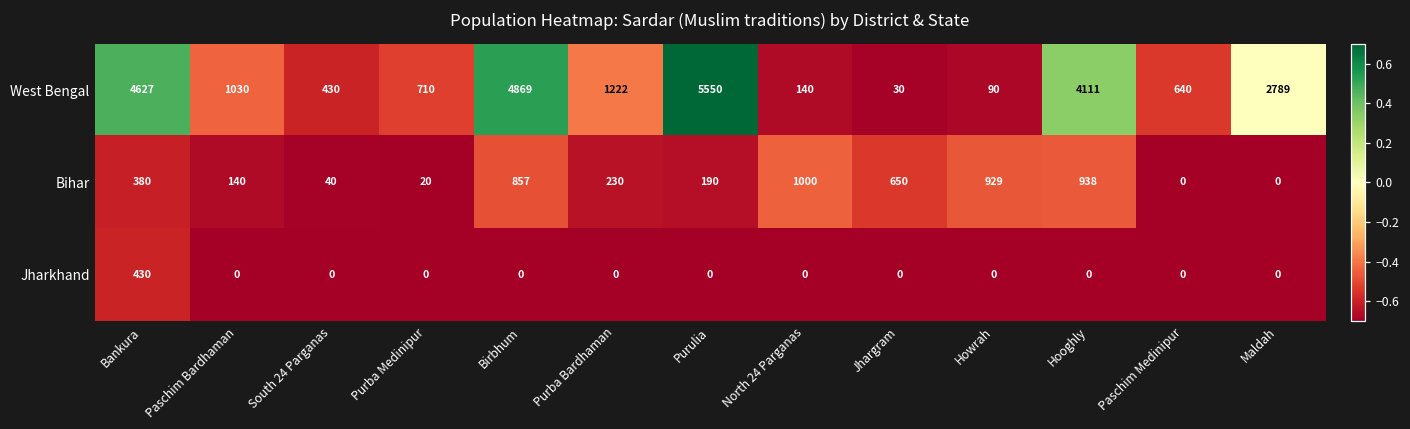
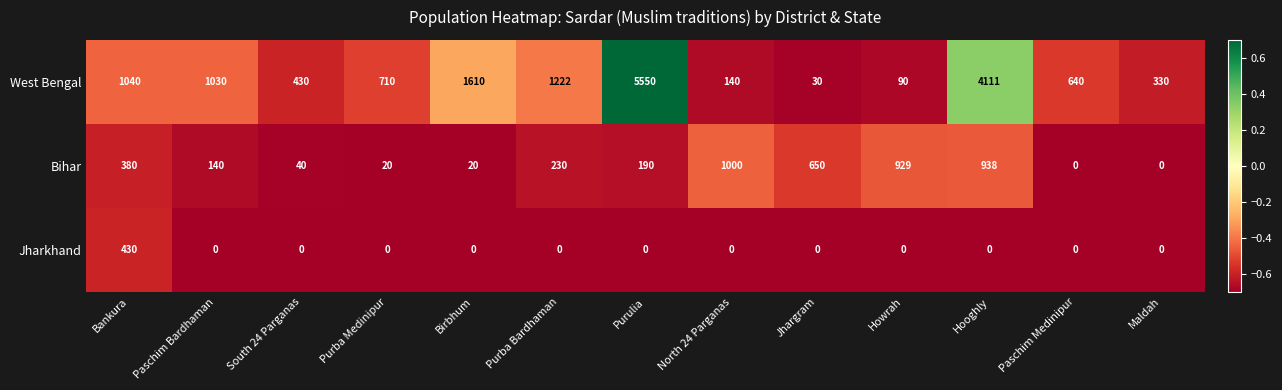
  {
    "West Bengal": {
-     "Bankura": 4627,
+     "Bankura": 1040,
      "Paschim Bardhaman": 1030,
      "South 24 Parganas": 430,
      "Purba Medinipur": 710,
-     "Birbhum": 4869,
+     "Birbhum": 1610,
      "Purba Bardhaman": 1222,
      "Purulia": 5550,
      "North 24 Parganas": 140,
      "Jhargram": 30,
      "Howrah": 90,
      "Hooghly": 4111,
      "Paschim Medinipur": 640,
-     "Maldah": 2789
+     "Maldah": 330
    },
    "Bihar": {
      "Bankura": 380,
      "Paschim Bardhaman": 140,
      "South 24 Parganas": 40,
      "Purba Medinipur": 20,
-     "Birbhum": 857,
+     "Birbhum": 20,
      "Purba Bardhaman": 230,
      "Purulia": 190,
      "North 24 Parganas": 1000,
      "Jhargram": 650,
      "Howrah": 929,
      "Hooghly": 938,
      "Paschim Medinipur": 0,
      "Maldah": 0
    },
    "Jharkhand": {
      "Bankura": 430,
      "Paschim Bardhaman": 0,
      "South 24 Parganas": 0,
      "Purba Medinipur": 0,
      "Birbhum": 0,
      "Purba Bardhaman": 0,
      "Purulia": 0,
      "North 24 Parganas": 0,
      "Jhargram": 0,
      "Howrah": 0,
      "Hooghly": 0,
      "Paschim Medinipur": 0,
      "Maldah": 0
    }
  }
